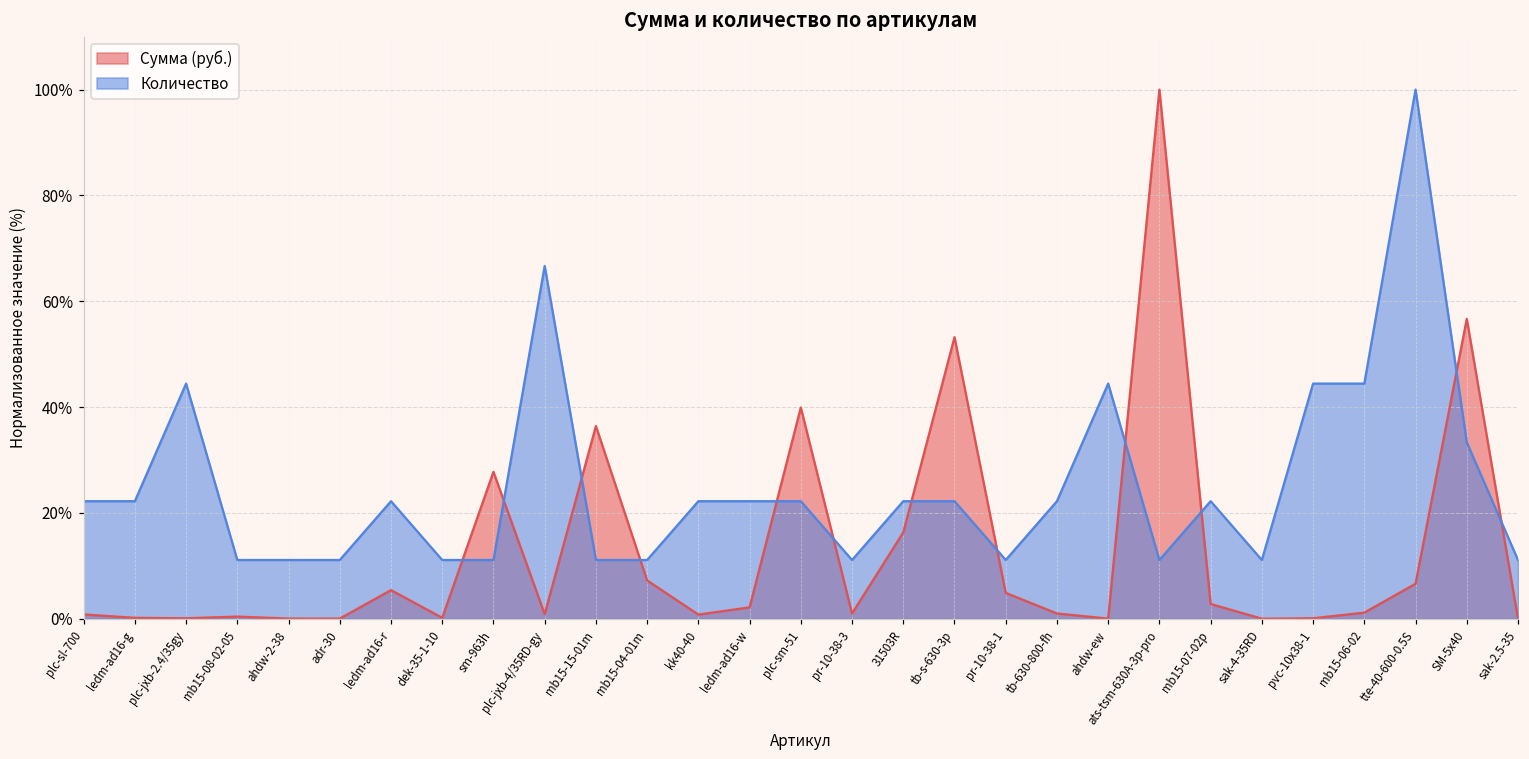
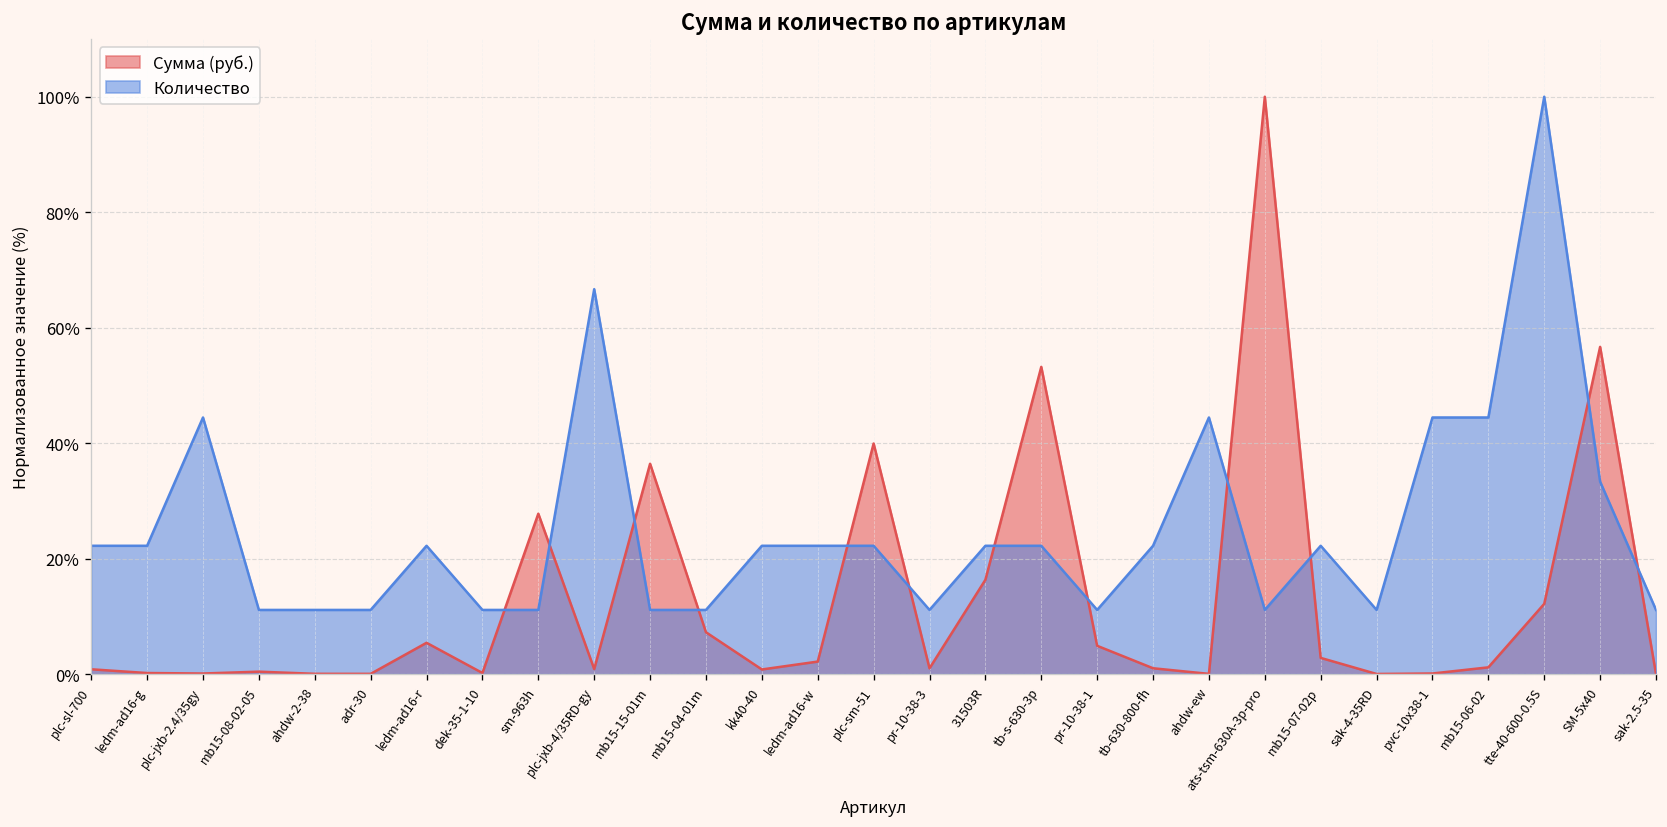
  {
    "Сумма (руб.)": {
      "plc-sl-700": "1%",
      "ledm-ad16-g": "0%",
      "plc-jxb-2.4/35gy": "0%",
      "mb15-08-02-05": "0%",
      "ahdw-2-38": "0%",
      "adr-30": "0%",
      "ledm-ad16-r": "5%",
      "dek-35-1-10": "0%",
      "sm-963h": "28%",
      "plc-jxb-4/35RD-gy": "1%",
      "mb15-15-01m": "36%",
      "mb15-04-01m": "7%",
      "kk40-40": "1%",
      "ledm-ad16-w": "2%",
      "plc-sm-51": "40%",
      "pr-10-38-3": "1%",
      "31503R": "16%",
      "tb-s-630-3p": "53%",
      "pr-10-38-1": "5%",
      "tb-630-800-fh": "1%",
      "ahdw-ew": "0%",
      "ats-tsm-630A-3p-pro": "100%",
      "mb15-07-02p": "3%",
      "sak-4-35RD": "0%",
      "pvc-10x38-1": "0%",
      "mb15-06-02": "1%",
-     "tte-40-600-0.5S": "7%",
+     "tte-40-600-0.5S": "12%",
      "SM-5x40": "57%",
      "sak-2.5-35": "0%"
    },
    "Количество": {
      "plc-sl-700": "22%",
      "ledm-ad16-g": "22%",
      "plc-jxb-2.4/35gy": "44%",
      "mb15-08-02-05": "11%",
      "ahdw-2-38": "11%",
      "adr-30": "11%",
      "ledm-ad16-r": "22%",
      "dek-35-1-10": "11%",
      "sm-963h": "11%",
      "plc-jxb-4/35RD-gy": "67%",
      "mb15-15-01m": "11%",
      "mb15-04-01m": "11%",
      "kk40-40": "22%",
      "ledm-ad16-w": "22%",
      "plc-sm-51": "22%",
      "pr-10-38-3": "11%",
      "31503R": "22%",
      "tb-s-630-3p": "22%",
      "pr-10-38-1": "11%",
      "tb-630-800-fh": "22%",
      "ahdw-ew": "44%",
      "ats-tsm-630A-3p-pro": "11%",
      "mb15-07-02p": "22%",
      "sak-4-35RD": "11%",
      "pvc-10x38-1": "44%",
      "mb15-06-02": "44%",
      "tte-40-600-0.5S": "100%",
      "SM-5x40": "33%",
      "sak-2.5-35": "11%"
    }
  }
